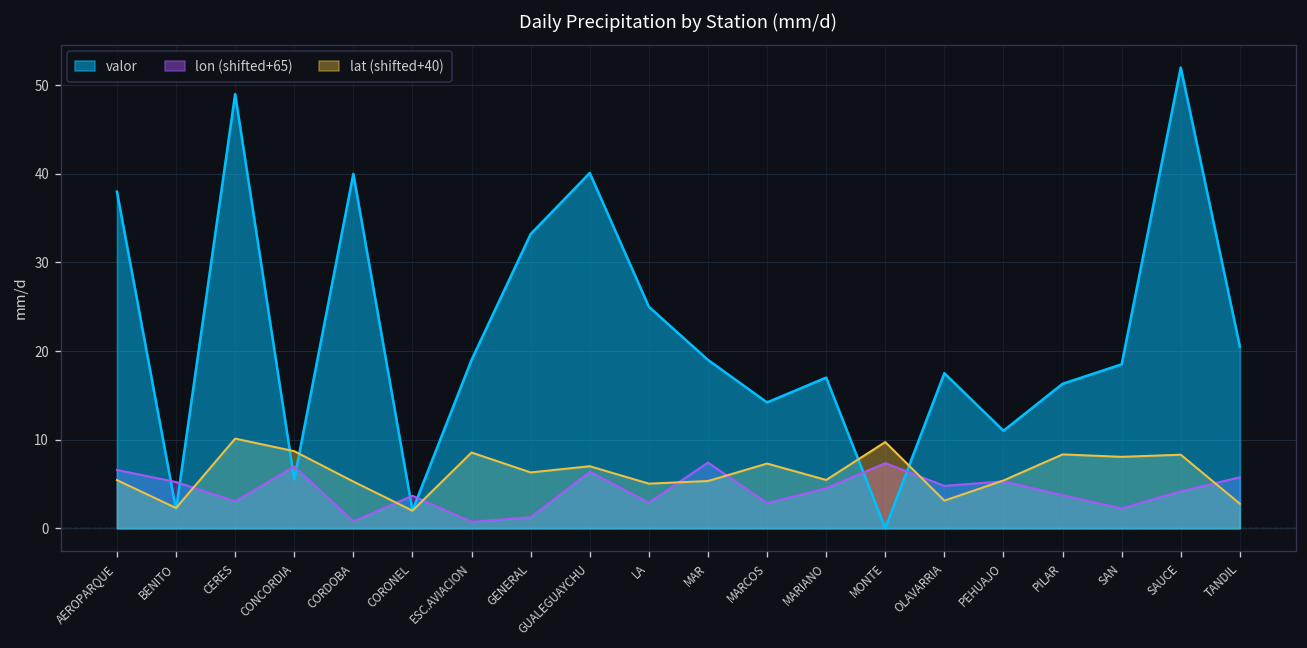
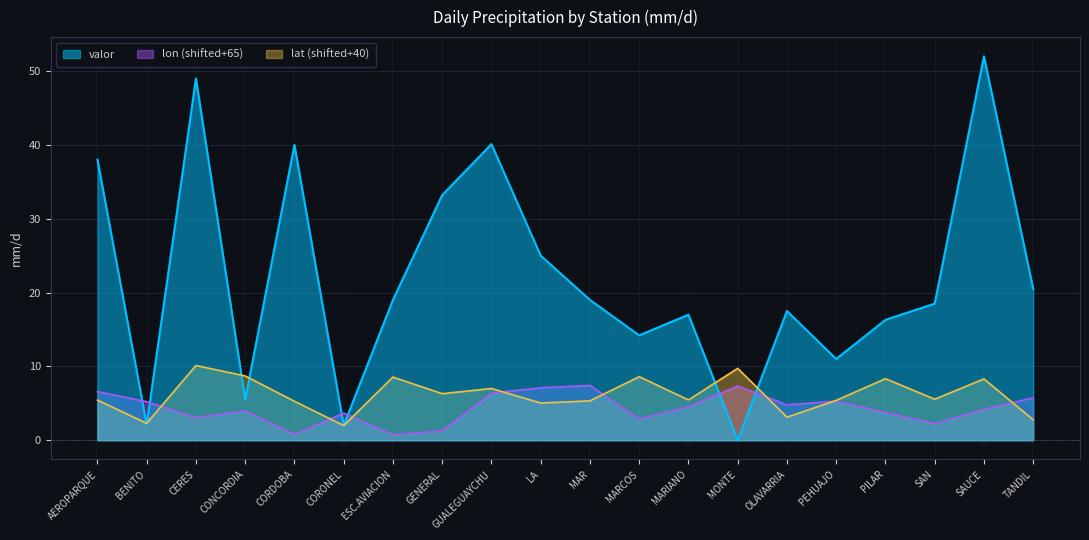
  {
    "valor": {
      "AEROPARQUE": 38,
      "CERES": 49,
      "CONCORDIA": 6,
      "CORDOBA": 40,
      "ESC.AVIACION": 19,
      "GENERAL": 33,
      "GUALEGUAYCHU": 40,
      "LA": 25,
      "MAR": 19,
      "MARCOS": 14,
      "MARIANO": 17,
      "MONTE": 0,
      "OLAVARRIA": 18,
      "PEHUAJO": 11,
      "PILAR": 16,
      "SAN": 19,
      "SAUCE": 52,
      "TANDIL": 21
    },
    "lon (shifted+65)": {
      "AEROPARQUE": 7,
      "BENITO": 5,
      "CERES": 3,
-     "CONCORDIA": 7,
+     "CONCORDIA": 4,
      "CORDOBA": 1,
      "CORONEL": 4,
      "ESC.AVIACION": 1,
      "GENERAL": 1,
      "GUALEGUAYCHU": 6,
-     "LA": 3,
+     "LA": 7,
      "MAR": 7,
      "MARCOS": 3,
      "MARIANO": 5,
      "MONTE": 7,
      "OLAVARRIA": 5,
      "PILAR": 4,
      "SAN": 2,
      "SAUCE": 4,
      "TANDIL": 6
    },
    "lat (shifted+40)": {
      "AEROPARQUE": 5,
      "CERES": 10,
      "CONCORDIA": 9,
      "CORDOBA": 5,
      "ESC.AVIACION": 9,
      "GENERAL": 6,
      "GUALEGUAYCHU": 7,
      "LA": 5,
      "MAR": 5,
-     "MARCOS": 7,
+     "MARCOS": 9,
      "MARIANO": 5,
      "MONTE": 10,
      "OLAVARRIA": 3,
      "PILAR": 8,
-     "SAN": 8,
+     "SAN": 6,
      "SAUCE": 8,
      "TANDIL": 3
    }
  }
